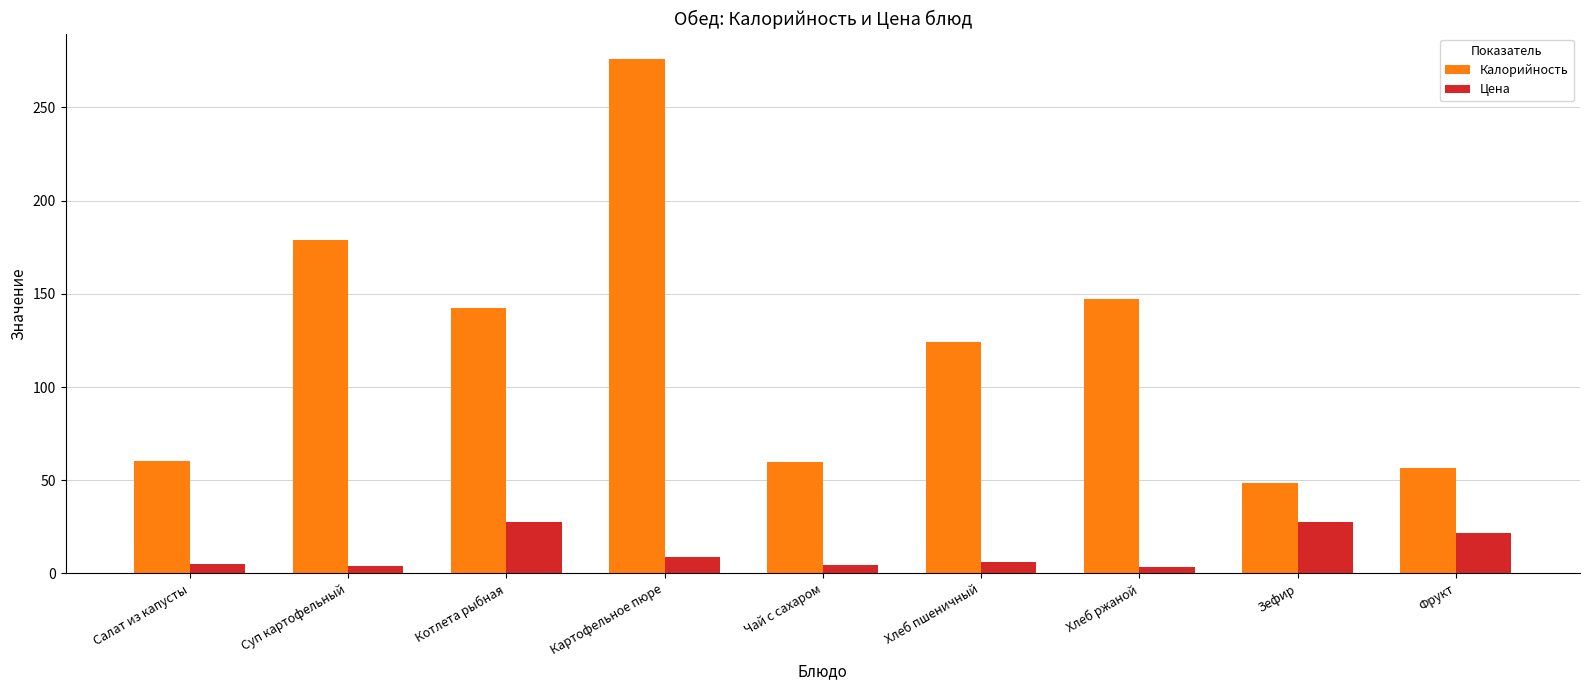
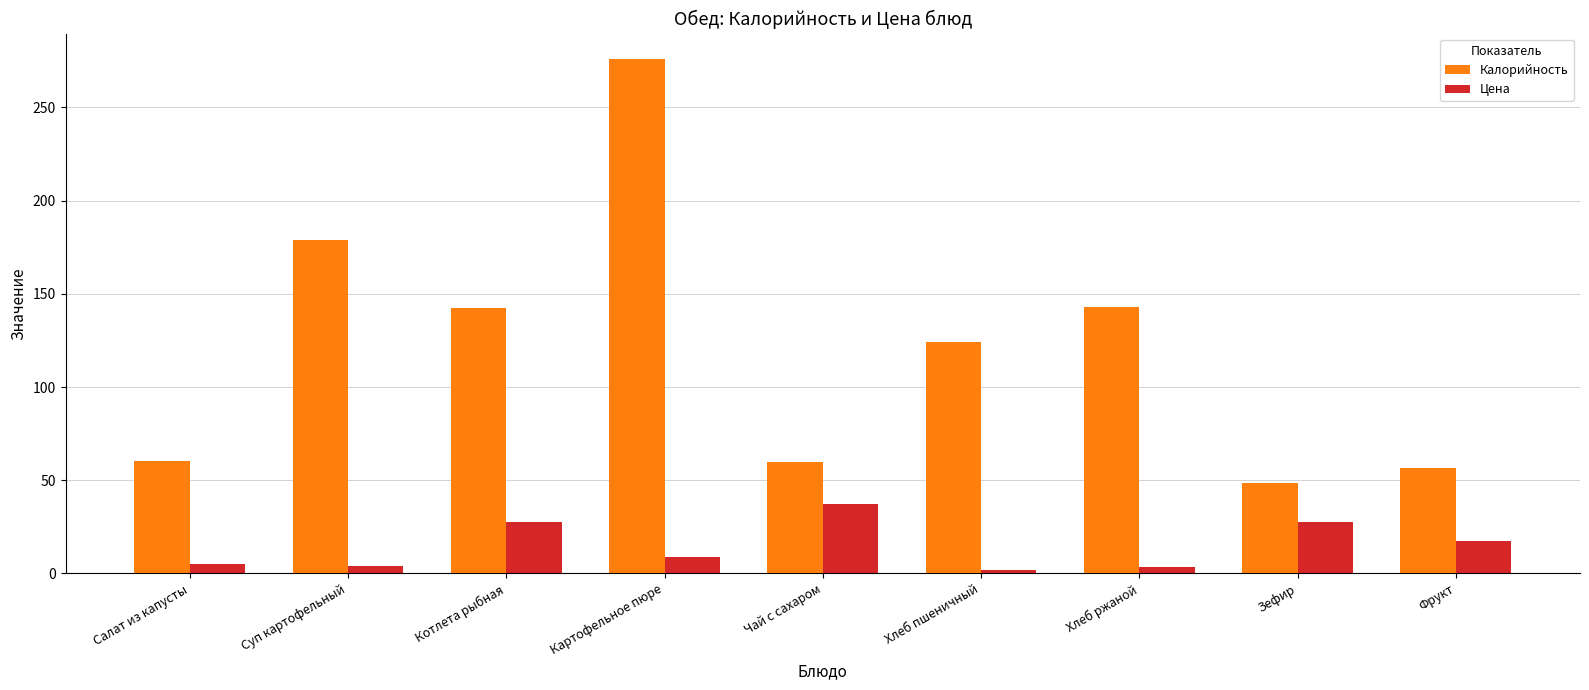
  {
    "Калорийность": {
      "Салат из капусты": 60,
      "Суп картофельный": 179,
      "Котлета рыбная": 142,
      "Картофельное пюре": 276,
      "Чай с сахаром": 60,
      "Хлеб пшеничный": 124,
-     "Хлеб ржаной": 147,
+     "Хлеб ржаной": 143,
      "Зефир": 49,
      "Фрукт": 56
    },
    "Цена": {
      "Салат из капусты": 5,
      "Суп картофельный": 4,
      "Котлета рыбная": 27,
      "Картофельное пюре": 9,
-     "Чай с сахаром": 5,
-     "Хлеб пшеничный": 6,
+     "Чай с сахаром": 37,
+     "Хлеб пшеничный": 2,
      "Хлеб ржаной": 3,
      "Зефир": 27,
-     "Фрукт": 22
+     "Фрукт": 18
    }
  }
